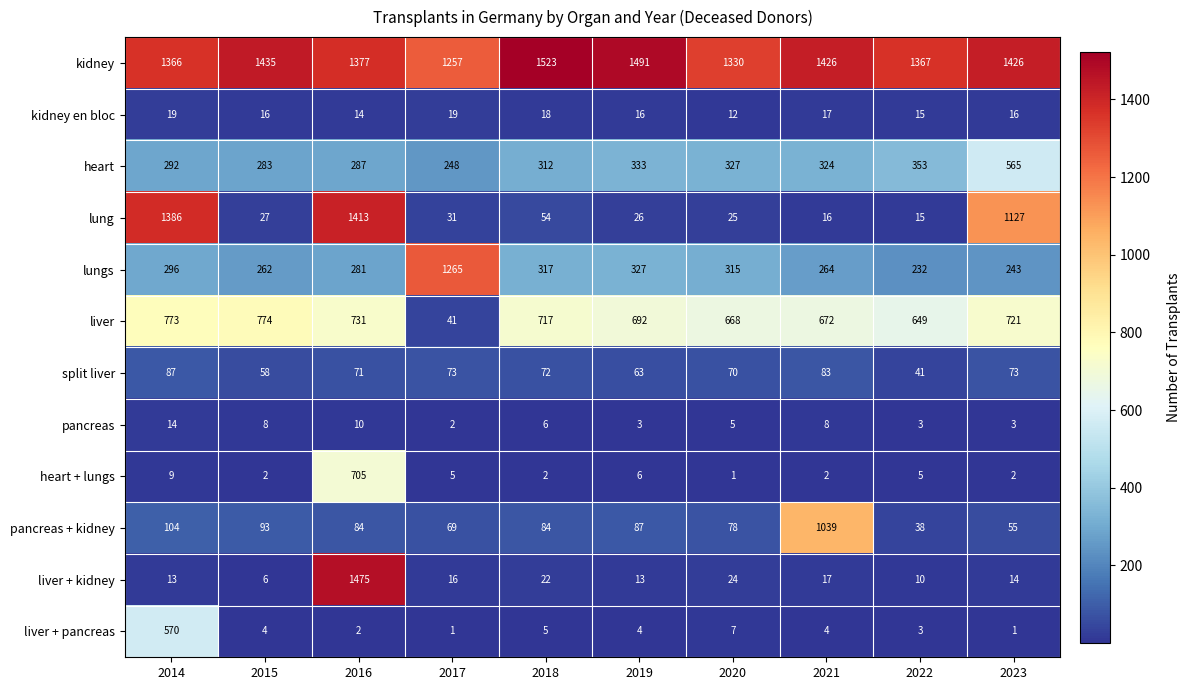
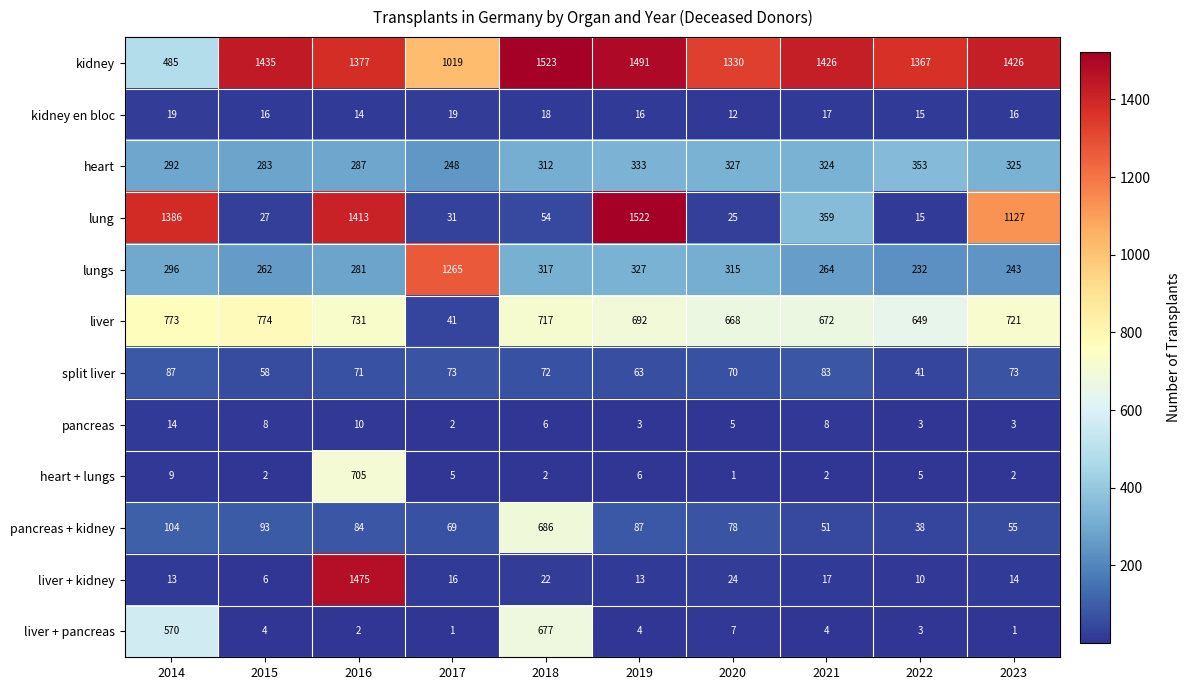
  {
    "kidney": {
-     "2014": 1366,
+     "2014": 485,
      "2015": 1435,
      "2016": 1377,
-     "2017": 1257,
+     "2017": 1019,
      "2018": 1523,
      "2019": 1491,
      "2020": 1330,
      "2021": 1426,
      "2022": 1367,
      "2023": 1426
    },
    "kidney en bloc": {
      "2014": 19,
      "2015": 16,
      "2016": 14,
      "2017": 19,
      "2018": 18,
      "2019": 16,
      "2020": 12,
      "2021": 17,
      "2022": 15,
      "2023": 16
    },
    "heart": {
      "2014": 292,
      "2015": 283,
      "2016": 287,
      "2017": 248,
      "2018": 312,
      "2019": 333,
      "2020": 327,
      "2021": 324,
      "2022": 353,
-     "2023": 565
+     "2023": 325
    },
    "lung": {
      "2014": 1386,
      "2015": 27,
      "2016": 1413,
      "2017": 31,
      "2018": 54,
-     "2019": 26,
+     "2019": 1522,
      "2020": 25,
-     "2021": 16,
+     "2021": 359,
      "2022": 15,
      "2023": 1127
    },
    "lungs": {
      "2014": 296,
      "2015": 262,
      "2016": 281,
      "2017": 1265,
      "2018": 317,
      "2019": 327,
      "2020": 315,
      "2021": 264,
      "2022": 232,
      "2023": 243
    },
    "liver": {
      "2014": 773,
      "2015": 774,
      "2016": 731,
      "2017": 41,
      "2018": 717,
      "2019": 692,
      "2020": 668,
      "2021": 672,
      "2022": 649,
      "2023": 721
    },
    "split liver": {
      "2014": 87,
      "2015": 58,
      "2016": 71,
      "2017": 73,
      "2018": 72,
      "2019": 63,
      "2020": 70,
      "2021": 83,
      "2022": 41,
      "2023": 73
    },
    "pancreas": {
      "2014": 14,
      "2015": 8,
      "2016": 10,
      "2017": 2,
      "2018": 6,
      "2019": 3,
      "2020": 5,
      "2021": 8,
      "2022": 3,
      "2023": 3
    },
    "heart + lungs": {
      "2014": 9,
      "2015": 2,
      "2016": 705,
      "2017": 5,
      "2018": 2,
      "2019": 6,
      "2020": 1,
      "2021": 2,
      "2022": 5,
      "2023": 2
    },
    "pancreas + kidney": {
      "2014": 104,
      "2015": 93,
      "2016": 84,
      "2017": 69,
-     "2018": 84,
+     "2018": 686,
      "2019": 87,
      "2020": 78,
-     "2021": 1039,
+     "2021": 51,
      "2022": 38,
      "2023": 55
    },
    "liver + kidney": {
      "2014": 13,
      "2015": 6,
      "2016": 1475,
      "2017": 16,
      "2018": 22,
      "2019": 13,
      "2020": 24,
      "2021": 17,
      "2022": 10,
      "2023": 14
    },
    "liver + pancreas": {
      "2014": 570,
      "2015": 4,
      "2016": 2,
      "2017": 1,
-     "2018": 5,
+     "2018": 677,
      "2019": 4,
      "2020": 7,
      "2021": 4,
      "2022": 3,
      "2023": 1
    }
  }
